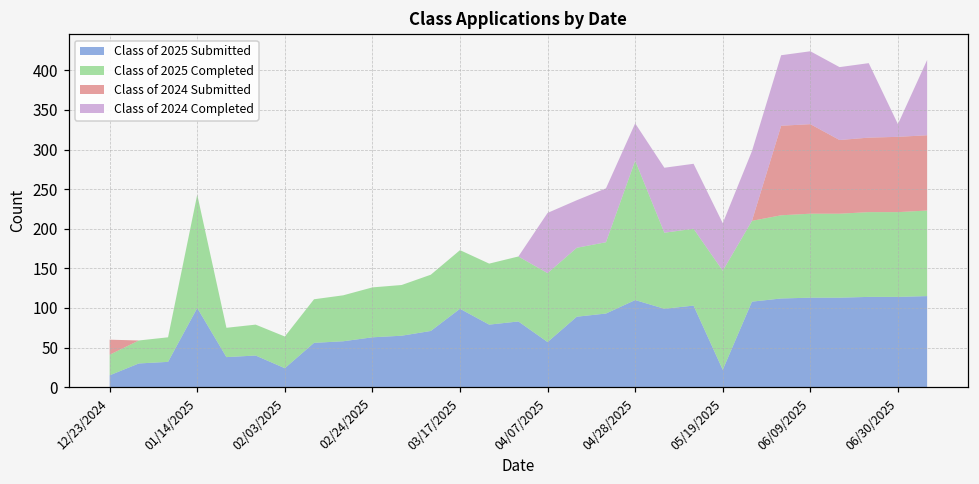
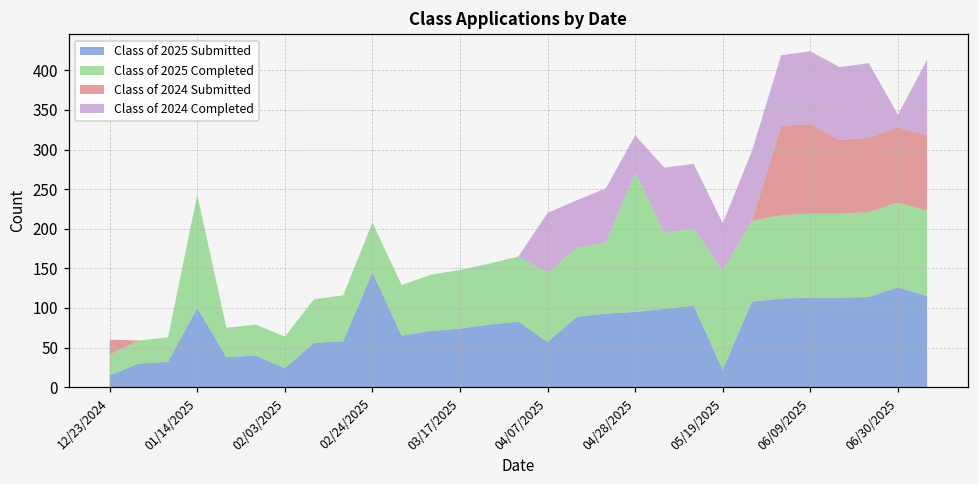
  {
    "Class of 2025 Submitted": {
      "12/23/2024": 20,
      "01/14/2025": 100,
      "02/03/2025": 20,
-     "02/24/2025": 60,
-     "03/17/2025": 100,
+     "02/24/2025": 150,
+     "03/17/2025": 70,
      "04/07/2025": 60,
-     "04/28/2025": 110,
+     "04/28/2025": 100,
      "05/19/2025": 20,
      "06/09/2025": 110,
-     "06/30/2025": 110
+     "06/30/2025": 130
    },
    "Class of 2025 Completed": {
      "12/23/2024": 30,
      "06/09/2025": 110,
      "06/30/2025": 110
    },
    "Class of 2024 Submitted": {
      "06/09/2025": 110,
      "06/30/2025": 100
    },
    "Class of 2024 Completed": {
      "04/07/2025": 80,
      "04/28/2025": 50,
      "05/19/2025": 60,
      "06/09/2025": 90,
      "06/30/2025": 20
    }
  }
